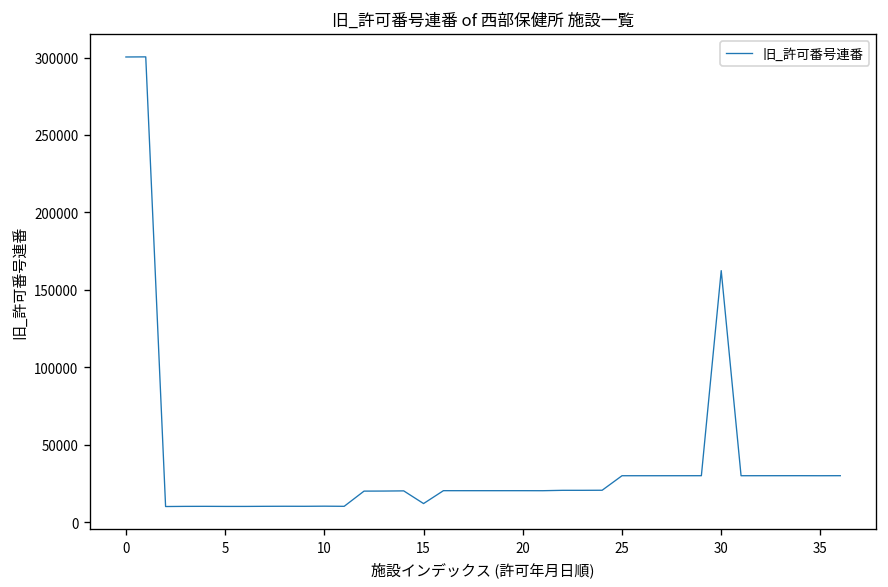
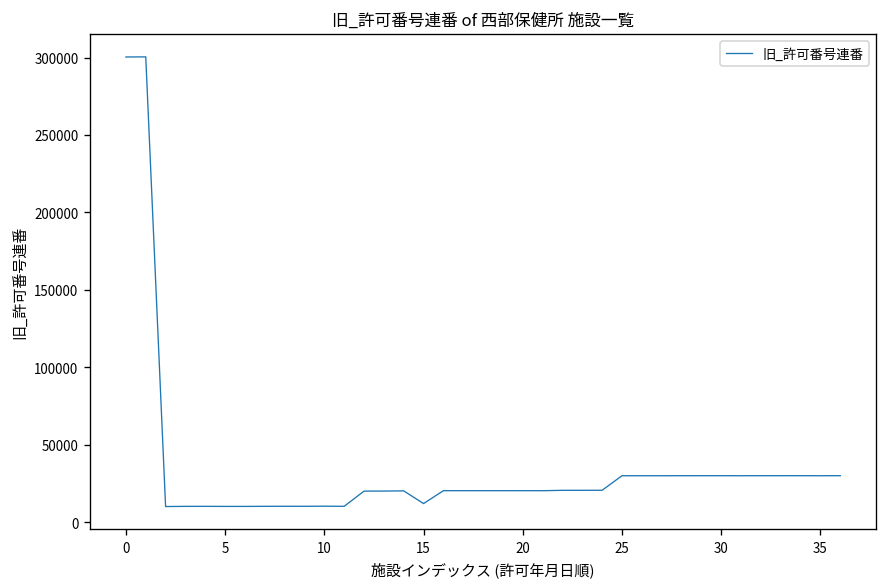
  {
    "0": 300000,
    "5": 10000,
    "10": 10000,
    "15": 12000,
    "20": 20000,
    "25": 30000,
-   "30": 162000,
+   "30": 30000,
    "35": 30000
  }
